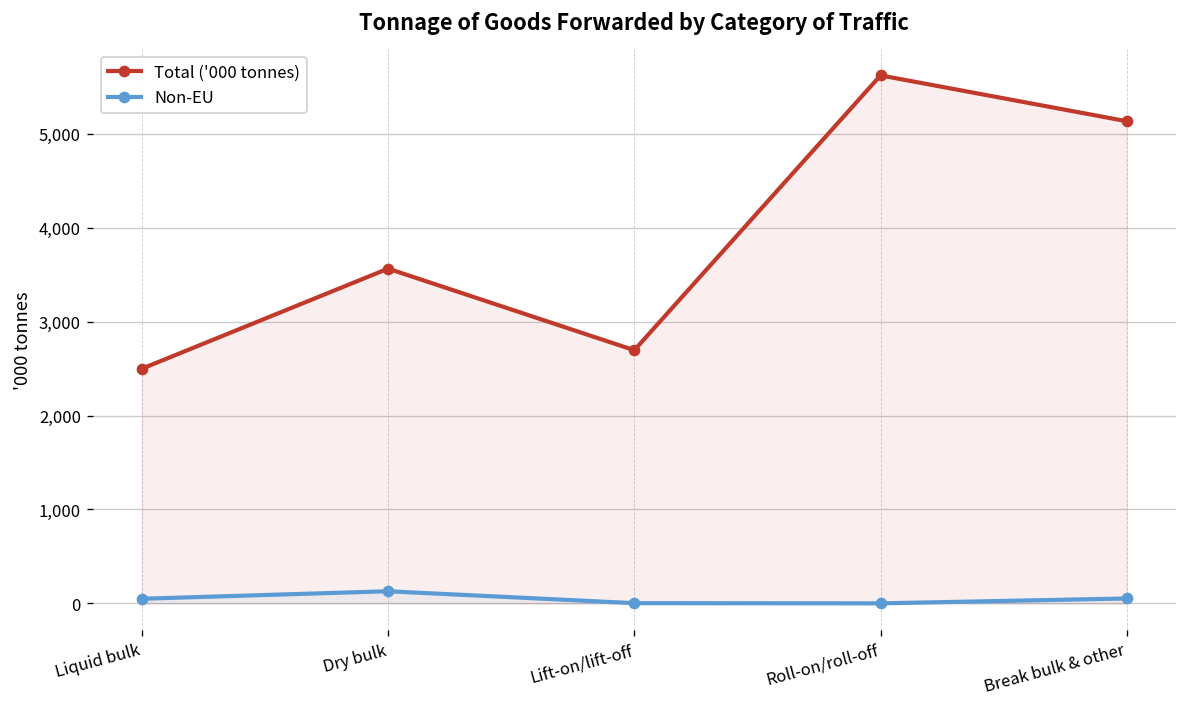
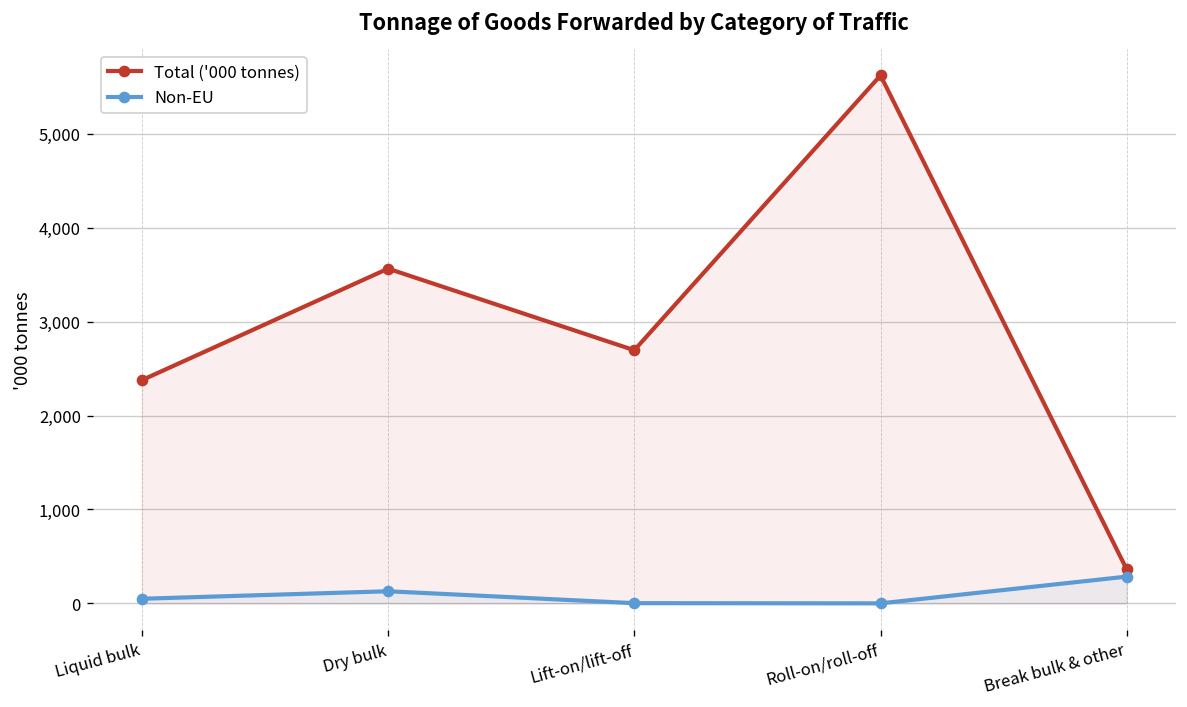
  {
    "Total ('000 tonnes)": {
-     "Liquid bulk": "2,500",
+     "Liquid bulk": "2,400",
      "Dry bulk": "3,600",
      "Lift-on/lift-off": "2,700",
      "Roll-on/roll-off": "5,600",
-     "Break bulk & other": "5,100"
+     "Break bulk & other": "400"
    },
    "Non-EU": {
      "Liquid bulk": "0",
      "Dry bulk": "100",
      "Lift-on/lift-off": "0",
      "Roll-on/roll-off": "0",
-     "Break bulk & other": "100"
+     "Break bulk & other": "300"
    }
  }
